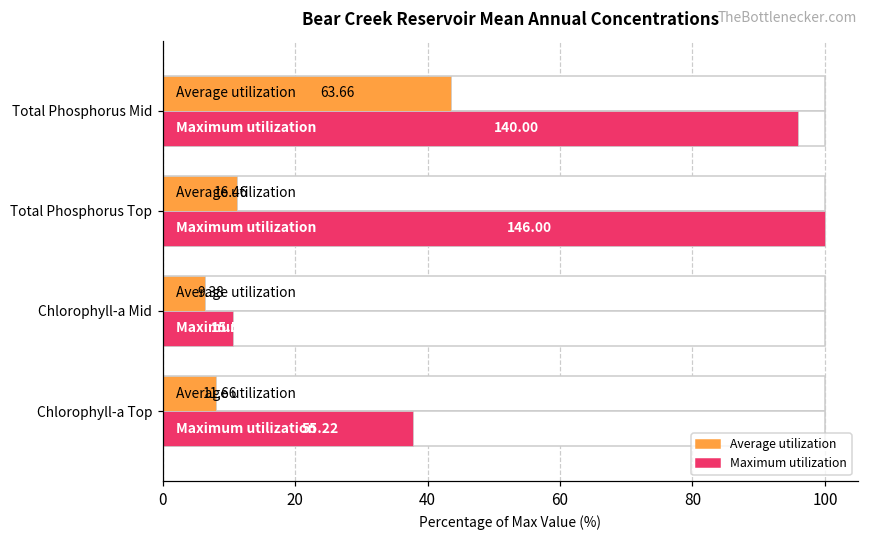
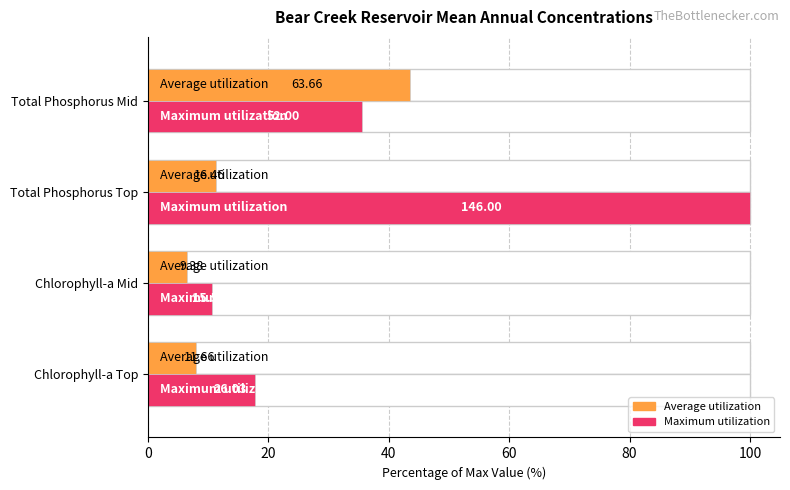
  {
    "Maximum utilization": {
-     "Total Phosphorus Mid": 140.00,
-     "Chlorophyll-a Top": 55.22
+     "Total Phosphorus Mid": 52.00,
+     "Chlorophyll-a Top": 26.03
    }
  }
